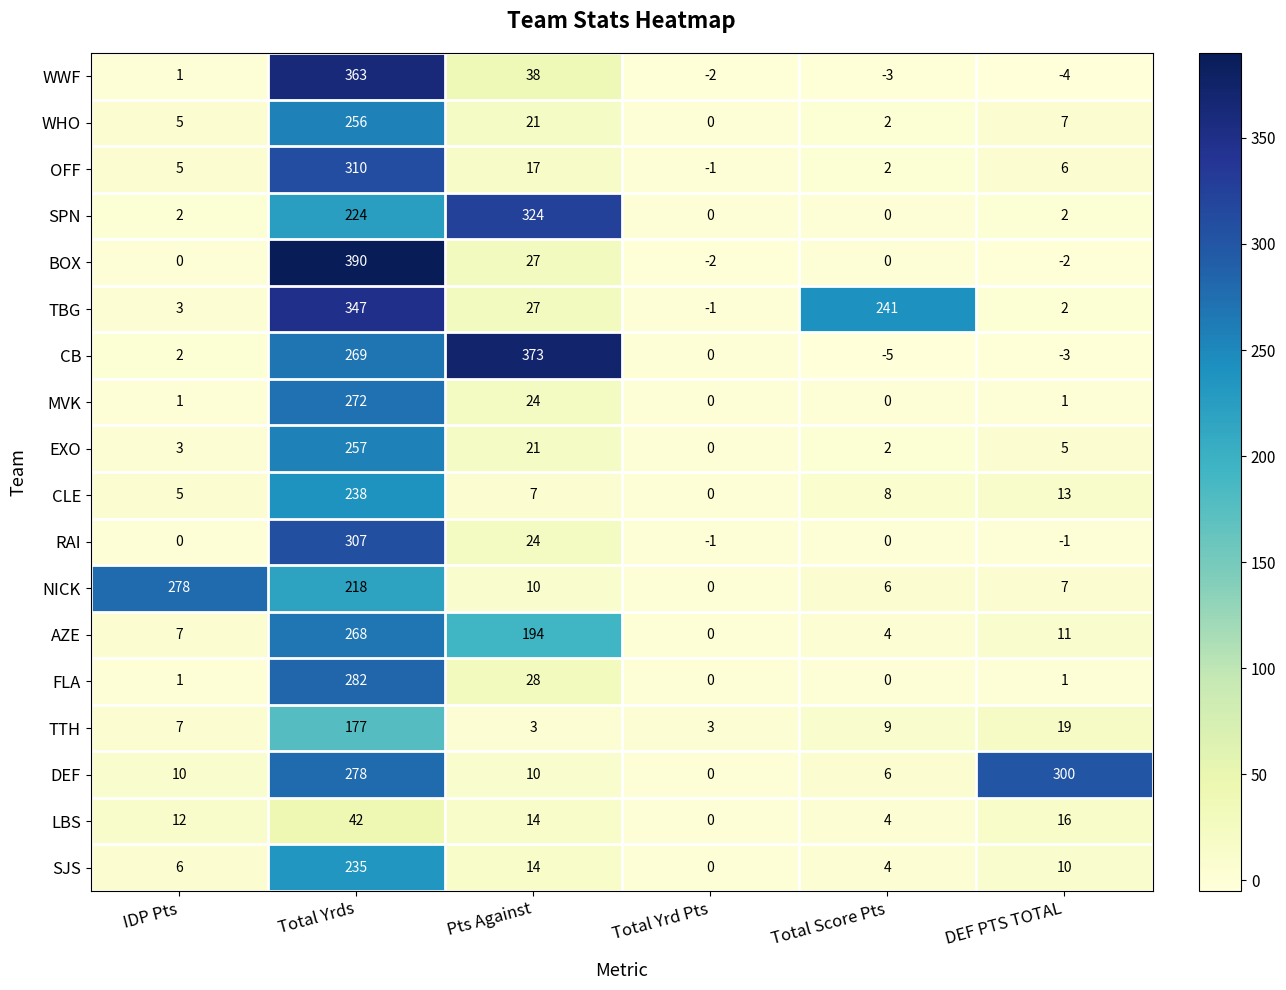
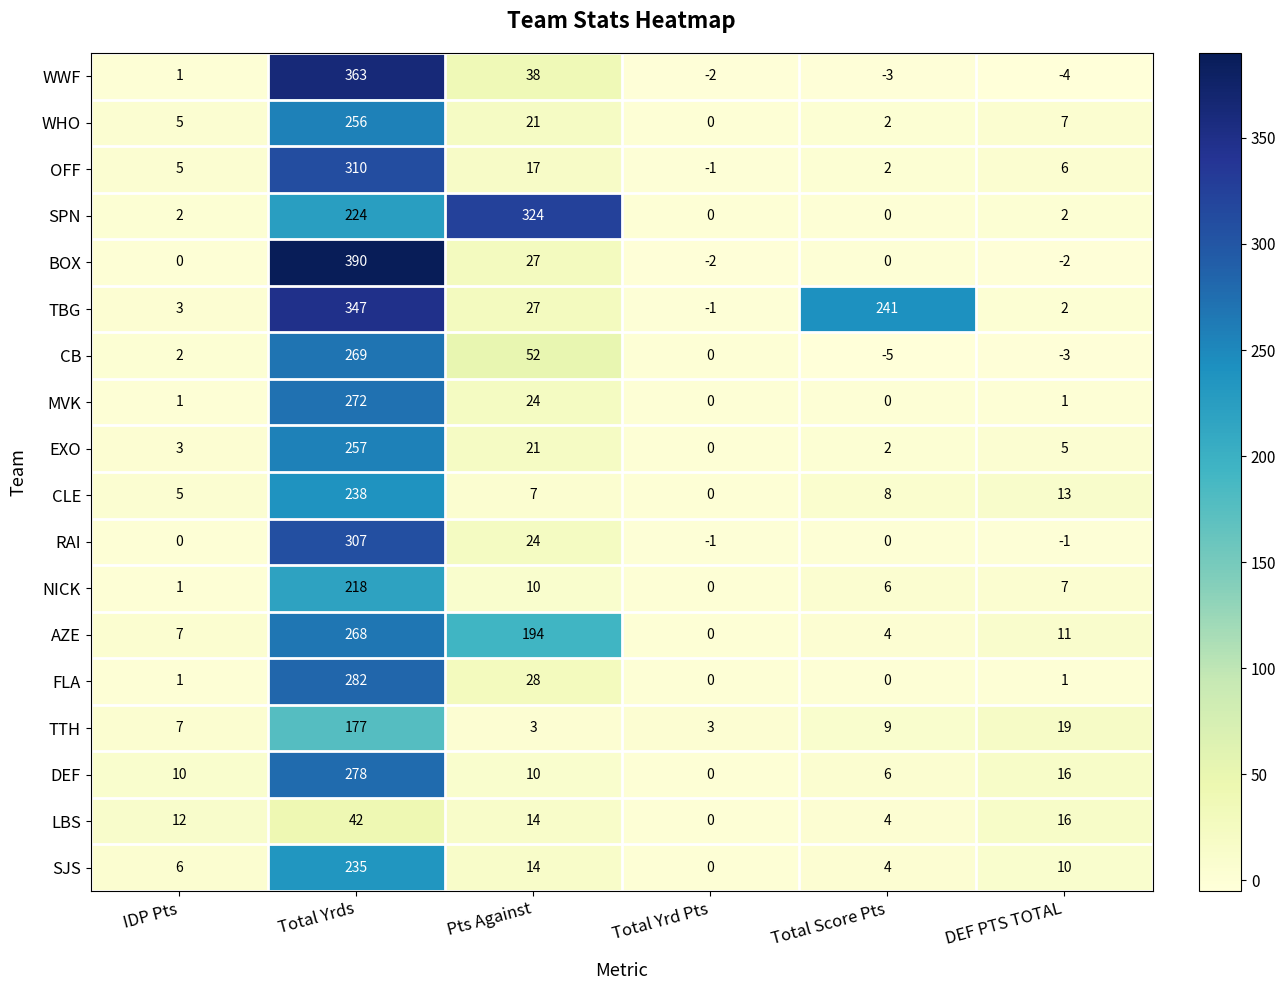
  {
    "WWF": {
      "IDP Pts": 1,
      "Total Yrds": 363,
      "Pts Against": 38,
      "Total Yrd Pts": -2,
      "Total Score Pts": -3,
      "DEF PTS TOTAL": -4
    },
    "WHO": {
      "IDP Pts": 5,
      "Total Yrds": 256,
      "Pts Against": 21,
      "Total Yrd Pts": 0,
      "Total Score Pts": 2,
      "DEF PTS TOTAL": 7
    },
    "OFF": {
      "IDP Pts": 5,
      "Total Yrds": 310,
      "Pts Against": 17,
      "Total Yrd Pts": -1,
      "Total Score Pts": 2,
      "DEF PTS TOTAL": 6
    },
    "SPN": {
      "IDP Pts": 2,
      "Total Yrds": 224,
      "Pts Against": 324,
      "Total Yrd Pts": 0,
      "Total Score Pts": 0,
      "DEF PTS TOTAL": 2
    },
    "BOX": {
      "IDP Pts": 0,
      "Total Yrds": 390,
      "Pts Against": 27,
      "Total Yrd Pts": -2,
      "Total Score Pts": 0,
      "DEF PTS TOTAL": -2
    },
    "TBG": {
      "IDP Pts": 3,
      "Total Yrds": 347,
      "Pts Against": 27,
      "Total Yrd Pts": -1,
      "Total Score Pts": 241,
      "DEF PTS TOTAL": 2
    },
    "CB": {
      "IDP Pts": 2,
      "Total Yrds": 269,
-     "Pts Against": 373,
+     "Pts Against": 52,
      "Total Yrd Pts": 0,
      "Total Score Pts": -5,
      "DEF PTS TOTAL": -3
    },
    "MVK": {
      "IDP Pts": 1,
      "Total Yrds": 272,
      "Pts Against": 24,
      "Total Yrd Pts": 0,
      "Total Score Pts": 0,
      "DEF PTS TOTAL": 1
    },
    "EXO": {
      "IDP Pts": 3,
      "Total Yrds": 257,
      "Pts Against": 21,
      "Total Yrd Pts": 0,
      "Total Score Pts": 2,
      "DEF PTS TOTAL": 5
    },
    "CLE": {
      "IDP Pts": 5,
      "Total Yrds": 238,
      "Pts Against": 7,
      "Total Yrd Pts": 0,
      "Total Score Pts": 8,
      "DEF PTS TOTAL": 13
    },
    "RAI": {
      "IDP Pts": 0,
      "Total Yrds": 307,
      "Pts Against": 24,
      "Total Yrd Pts": -1,
      "Total Score Pts": 0,
      "DEF PTS TOTAL": -1
    },
    "NICK": {
-     "IDP Pts": 278,
+     "IDP Pts": 1,
      "Total Yrds": 218,
      "Pts Against": 10,
      "Total Yrd Pts": 0,
      "Total Score Pts": 6,
      "DEF PTS TOTAL": 7
    },
    "AZE": {
      "IDP Pts": 7,
      "Total Yrds": 268,
      "Pts Against": 194,
      "Total Yrd Pts": 0,
      "Total Score Pts": 4,
      "DEF PTS TOTAL": 11
    },
    "FLA": {
      "IDP Pts": 1,
      "Total Yrds": 282,
      "Pts Against": 28,
      "Total Yrd Pts": 0,
      "Total Score Pts": 0,
      "DEF PTS TOTAL": 1
    },
    "TTH": {
      "IDP Pts": 7,
      "Total Yrds": 177,
      "Pts Against": 3,
      "Total Yrd Pts": 3,
      "Total Score Pts": 9,
      "DEF PTS TOTAL": 19
    },
    "DEF": {
      "IDP Pts": 10,
      "Total Yrds": 278,
      "Pts Against": 10,
      "Total Yrd Pts": 0,
      "Total Score Pts": 6,
-     "DEF PTS TOTAL": 300
+     "DEF PTS TOTAL": 16
    },
    "LBS": {
      "IDP Pts": 12,
      "Total Yrds": 42,
      "Pts Against": 14,
      "Total Yrd Pts": 0,
      "Total Score Pts": 4,
      "DEF PTS TOTAL": 16
    },
    "SJS": {
      "IDP Pts": 6,
      "Total Yrds": 235,
      "Pts Against": 14,
      "Total Yrd Pts": 0,
      "Total Score Pts": 4,
      "DEF PTS TOTAL": 10
    }
  }
